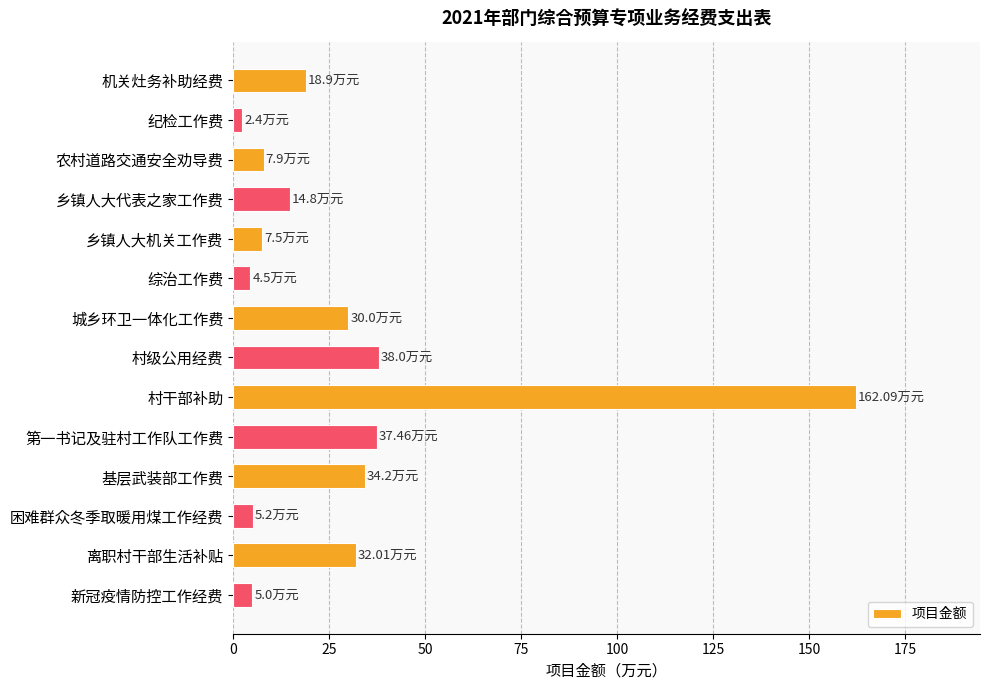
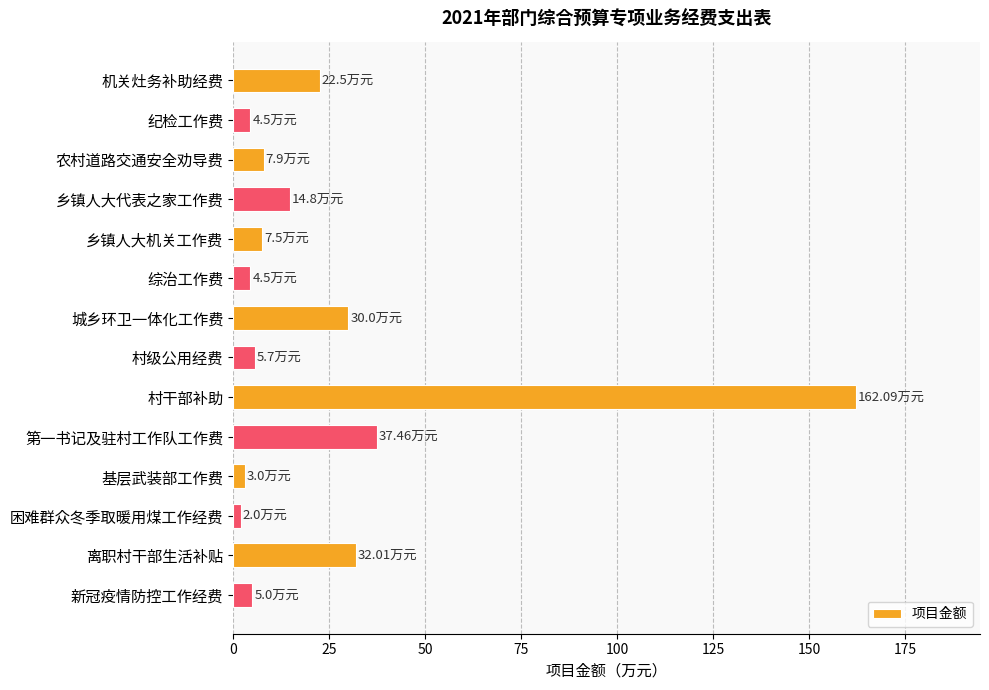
  {
-   "机关灶务补助经费": 18.9,
-   "纪检工作费": 2.4,
+   "机关灶务补助经费": 22.5,
+   "纪检工作费": 4.5,
    "农村道路交通安全劝导费": 7.9,
    "乡镇人大代表之家工作费": 14.8,
    "乡镇人大机关工作费": 7.5,
    "综治工作费": 4.5,
    "城乡环卫一体化工作费": 30.0,
-   "村级公用经费": 38.0,
+   "村级公用经费": 5.7,
    "村干部补助": 162.09,
    "第一书记及驻村工作队工作费": 37.46,
-   "基层武装部工作费": 34.2,
-   "困难群众冬季取暖用煤工作经费": 5.2,
+   "基层武装部工作费": 3.0,
+   "困难群众冬季取暖用煤工作经费": 2.0,
    "离职村干部生活补贴": 32.01,
    "新冠疫情防控工作经费": 5.0
  }
